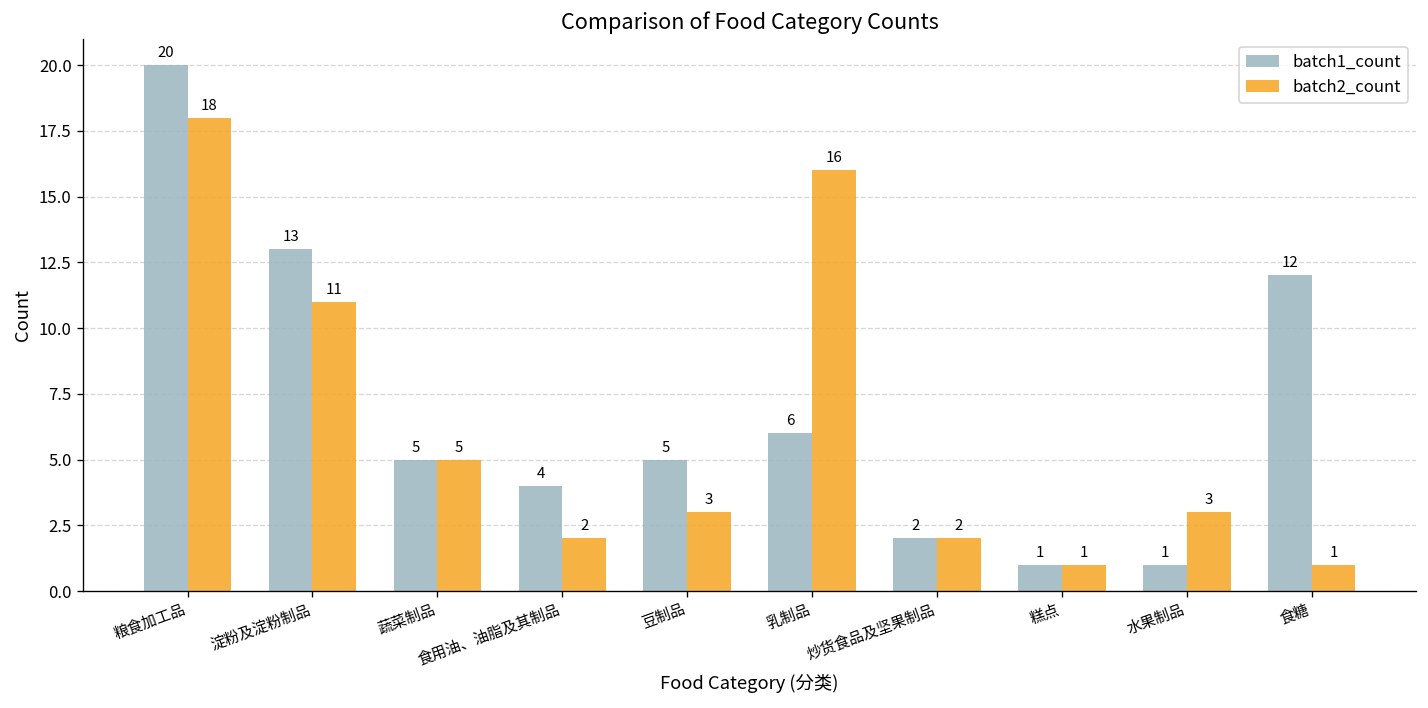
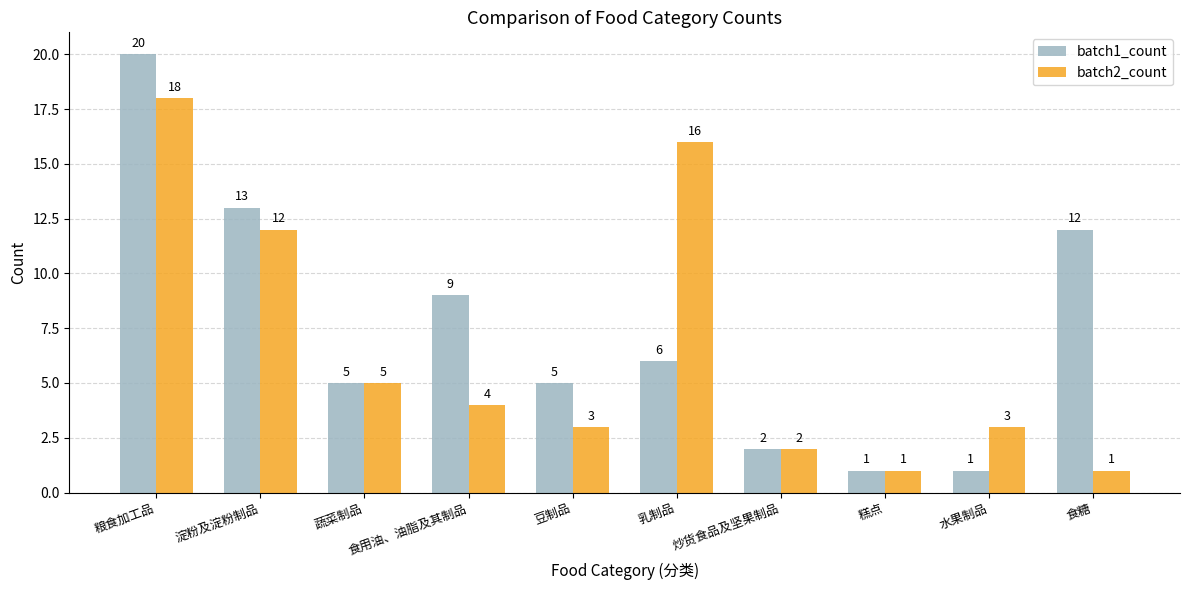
  {
    "batch1_count": {
      "粮食加工品": 20,
      "淀粉及淀粉制品": 13,
      "蔬菜制品": 5,
-     "食用油、油脂及其制品": 4,
+     "食用油、油脂及其制品": 9,
      "豆制品": 5,
      "乳制品": 6,
      "炒货食品及坚果制品": 2,
      "糕点": 1,
      "水果制品": 1,
      "食糖": 12
    },
    "batch2_count": {
      "粮食加工品": 18,
-     "淀粉及淀粉制品": 11,
+     "淀粉及淀粉制品": 12,
      "蔬菜制品": 5,
-     "食用油、油脂及其制品": 2,
+     "食用油、油脂及其制品": 4,
      "豆制品": 3,
      "乳制品": 16,
      "炒货食品及坚果制品": 2,
      "糕点": 1,
      "水果制品": 3,
      "食糖": 1
    }
  }
